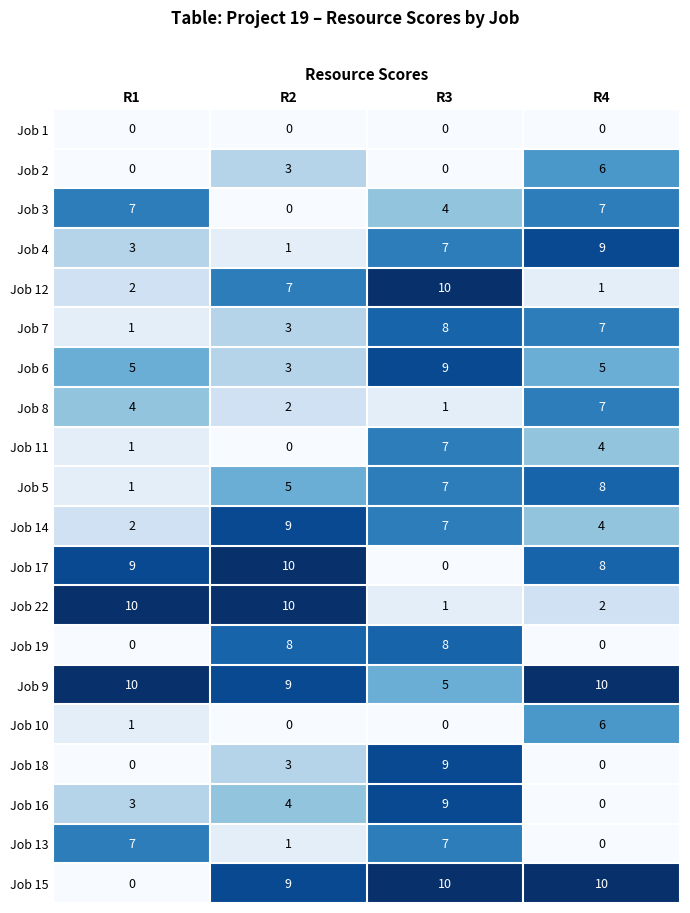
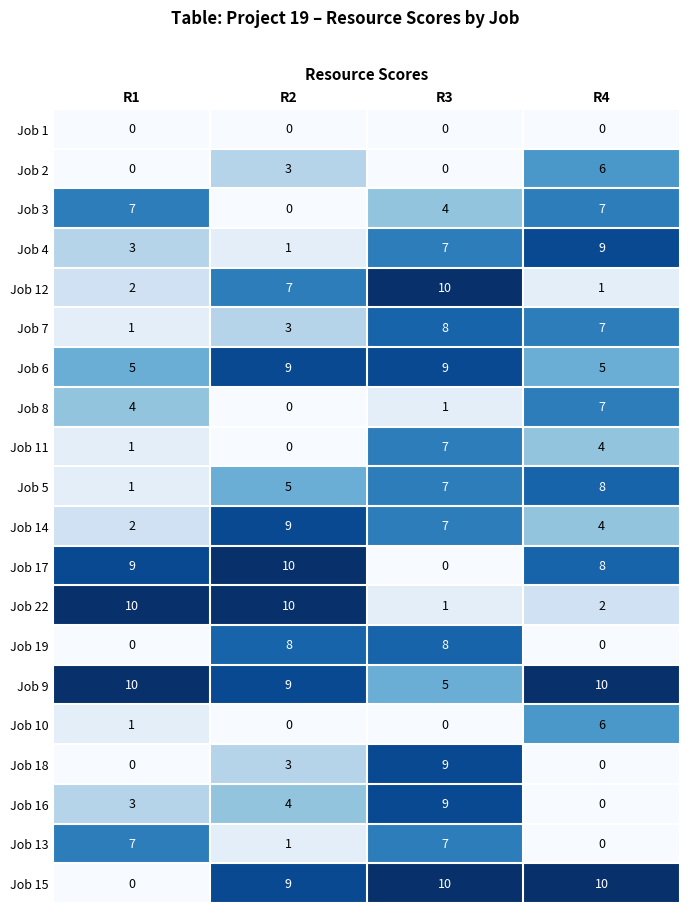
  {
    "Job 1": {
      "R1": 0,
      "R2": 0,
      "R3": 0,
      "R4": 0
    },
    "Job 2": {
      "R1": 0,
      "R2": 3,
      "R3": 0,
      "R4": 6
    },
    "Job 3": {
      "R1": 7,
      "R2": 0,
      "R3": 4,
      "R4": 7
    },
    "Job 4": {
      "R1": 3,
      "R2": 1,
      "R3": 7,
      "R4": 9
    },
    "Job 12": {
      "R1": 2,
      "R2": 7,
      "R3": 10,
      "R4": 1
    },
    "Job 7": {
      "R1": 1,
      "R2": 3,
      "R3": 8,
      "R4": 7
    },
    "Job 6": {
      "R1": 5,
-     "R2": 3,
+     "R2": 9,
      "R3": 9,
      "R4": 5
    },
    "Job 8": {
      "R1": 4,
-     "R2": 2,
+     "R2": 0,
      "R3": 1,
      "R4": 7
    },
    "Job 11": {
      "R1": 1,
      "R2": 0,
      "R3": 7,
      "R4": 4
    },
    "Job 5": {
      "R1": 1,
      "R2": 5,
      "R3": 7,
      "R4": 8
    },
    "Job 14": {
      "R1": 2,
      "R2": 9,
      "R3": 7,
      "R4": 4
    },
    "Job 17": {
      "R1": 9,
      "R2": 10,
      "R3": 0,
      "R4": 8
    },
    "Job 22": {
      "R1": 10,
      "R2": 10,
      "R3": 1,
      "R4": 2
    },
    "Job 19": {
      "R1": 0,
      "R2": 8,
      "R3": 8,
      "R4": 0
    },
    "Job 9": {
      "R1": 10,
      "R2": 9,
      "R3": 5,
      "R4": 10
    },
    "Job 10": {
      "R1": 1,
      "R2": 0,
      "R3": 0,
      "R4": 6
    },
    "Job 18": {
      "R1": 0,
      "R2": 3,
      "R3": 9,
      "R4": 0
    },
    "Job 16": {
      "R1": 3,
      "R2": 4,
      "R3": 9,
      "R4": 0
    },
    "Job 13": {
      "R1": 7,
      "R2": 1,
      "R3": 7,
      "R4": 0
    },
    "Job 15": {
      "R1": 0,
      "R2": 9,
      "R3": 10,
      "R4": 10
    }
  }
